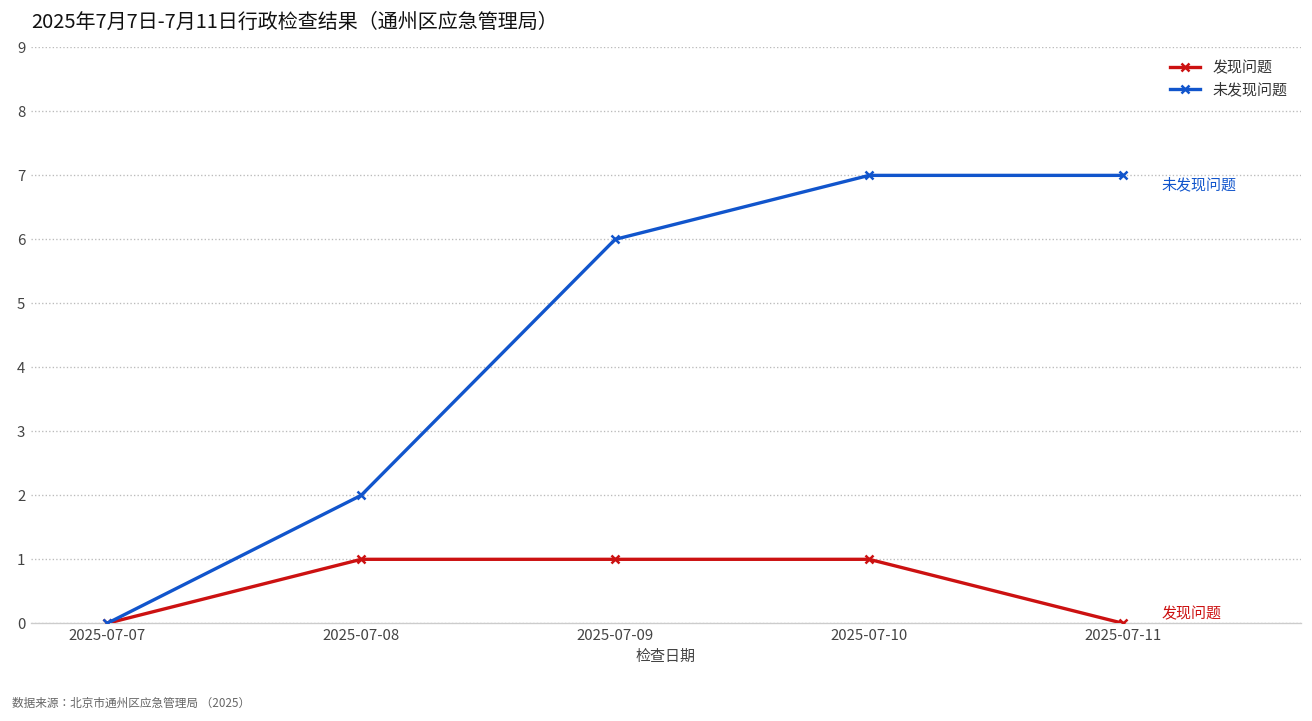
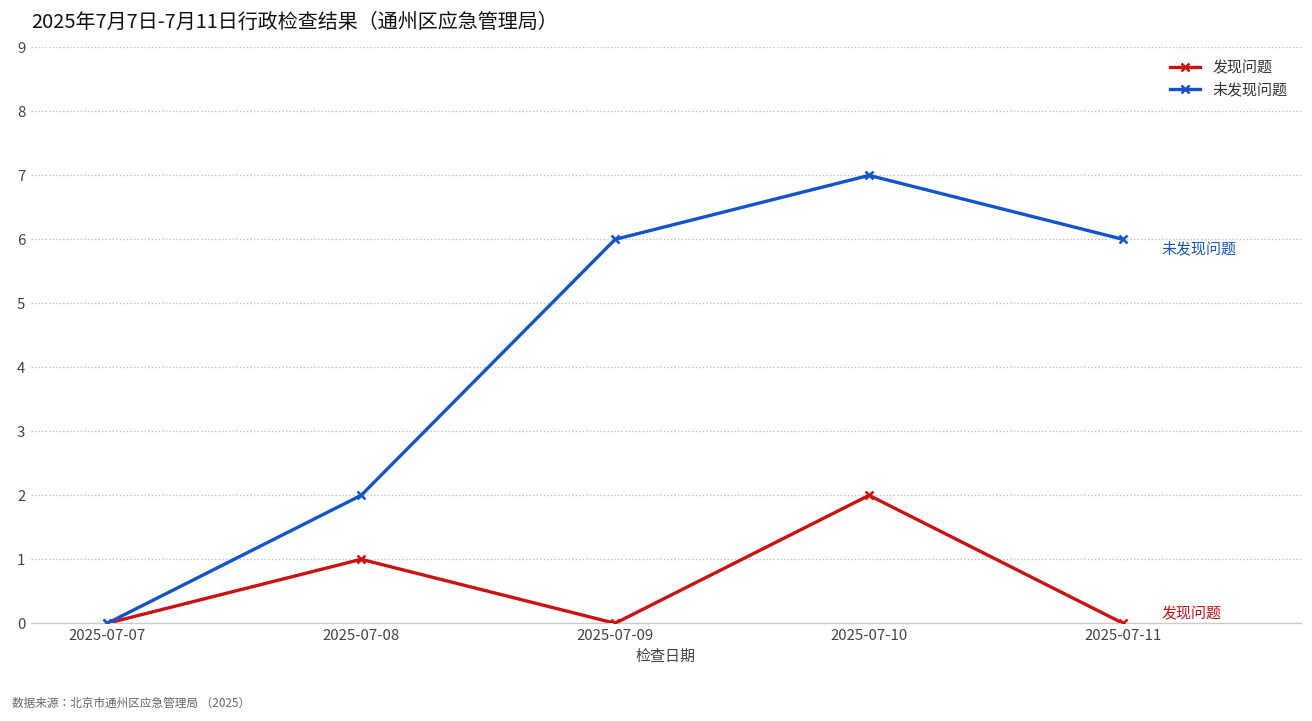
  {
    "发现问题": {
      "2025-07-08": 1,
-     "2025-07-09": 1,
-     "2025-07-10": 1,
+     "2025-07-09": 0,
+     "2025-07-10": 2,
      "2025-07-11": 0
    },
    "未发现问题": {
      "2025-07-08": 2,
      "2025-07-09": 6,
      "2025-07-10": 7,
-     "2025-07-11": 7
+     "2025-07-11": 6
    }
  }
